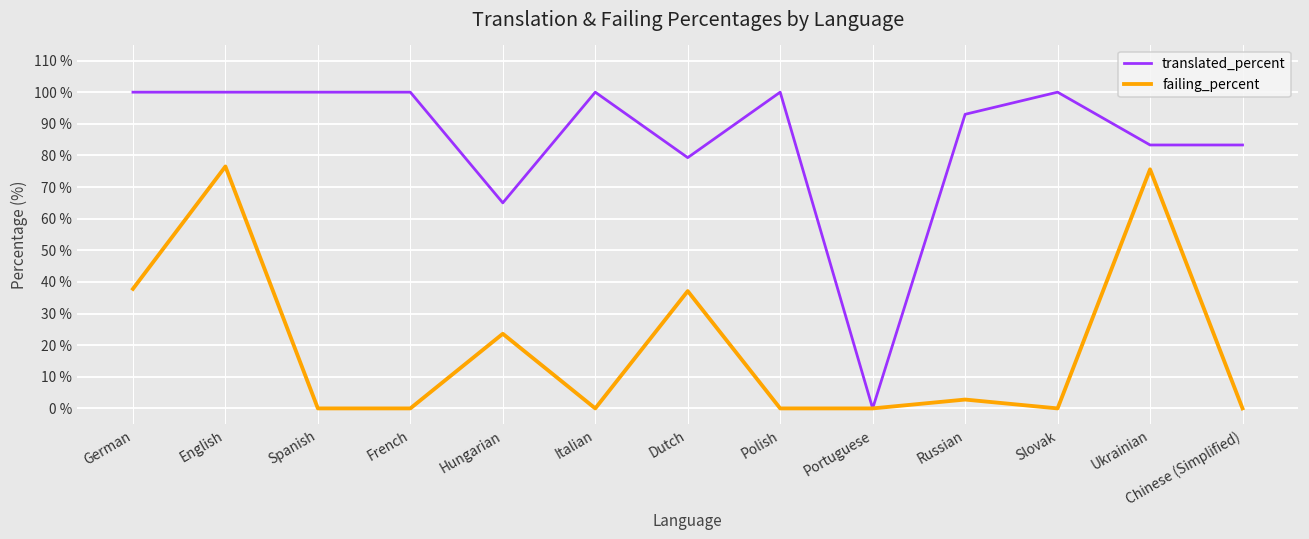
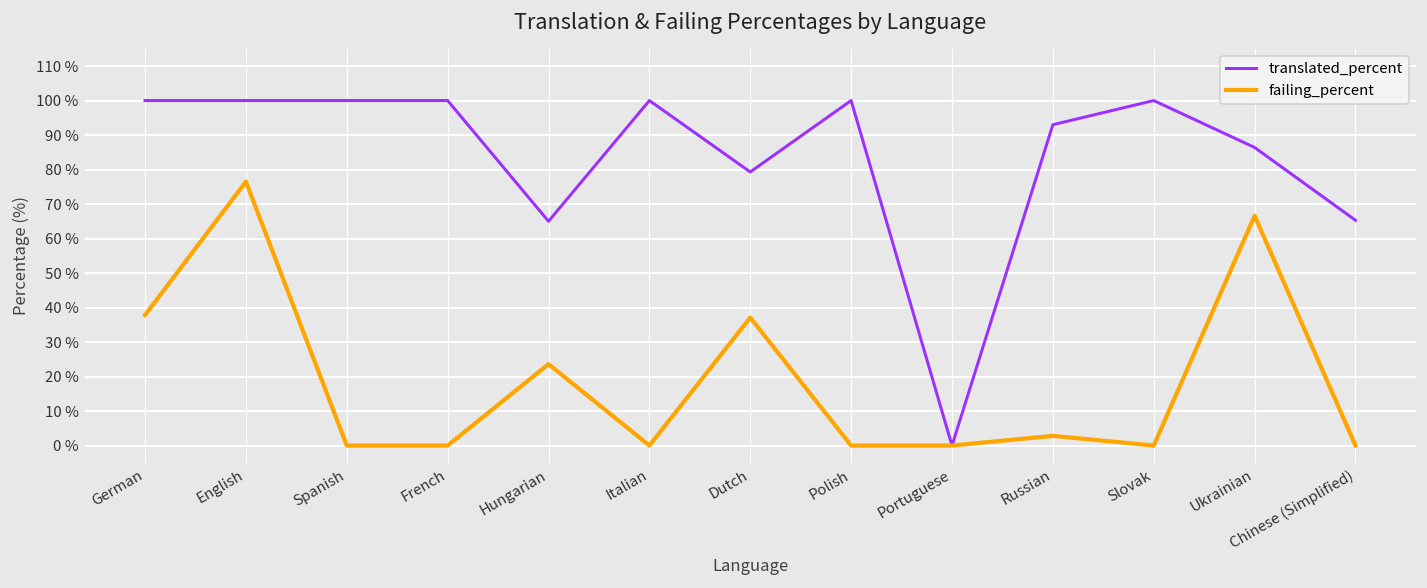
  {
    "translated_percent": {
      "German": "100 %",
      "English": "100 %",
      "Spanish": "100 %",
      "French": "100 %",
      "Hungarian": "65 %",
      "Italian": "100 %",
      "Dutch": "79 %",
      "Polish": "100 %",
      "Russian": "93 %",
      "Slovak": "100 %",
-     "Ukrainian": "83 %",
-     "Chinese (Simplified)": "83 %"
+     "Ukrainian": "86 %",
+     "Chinese (Simplified)": "65 %"
    },
    "failing_percent": {
      "German": "38 %",
      "English": "77 %",
      "Spanish": "0 %",
      "French": "0 %",
      "Hungarian": "24 %",
      "Italian": "0 %",
      "Dutch": "37 %",
      "Polish": "0 %",
      "Russian": "3 %",
      "Slovak": "0 %",
-     "Ukrainian": "76 %",
+     "Ukrainian": "67 %",
      "Chinese (Simplified)": "0 %"
    }
  }
